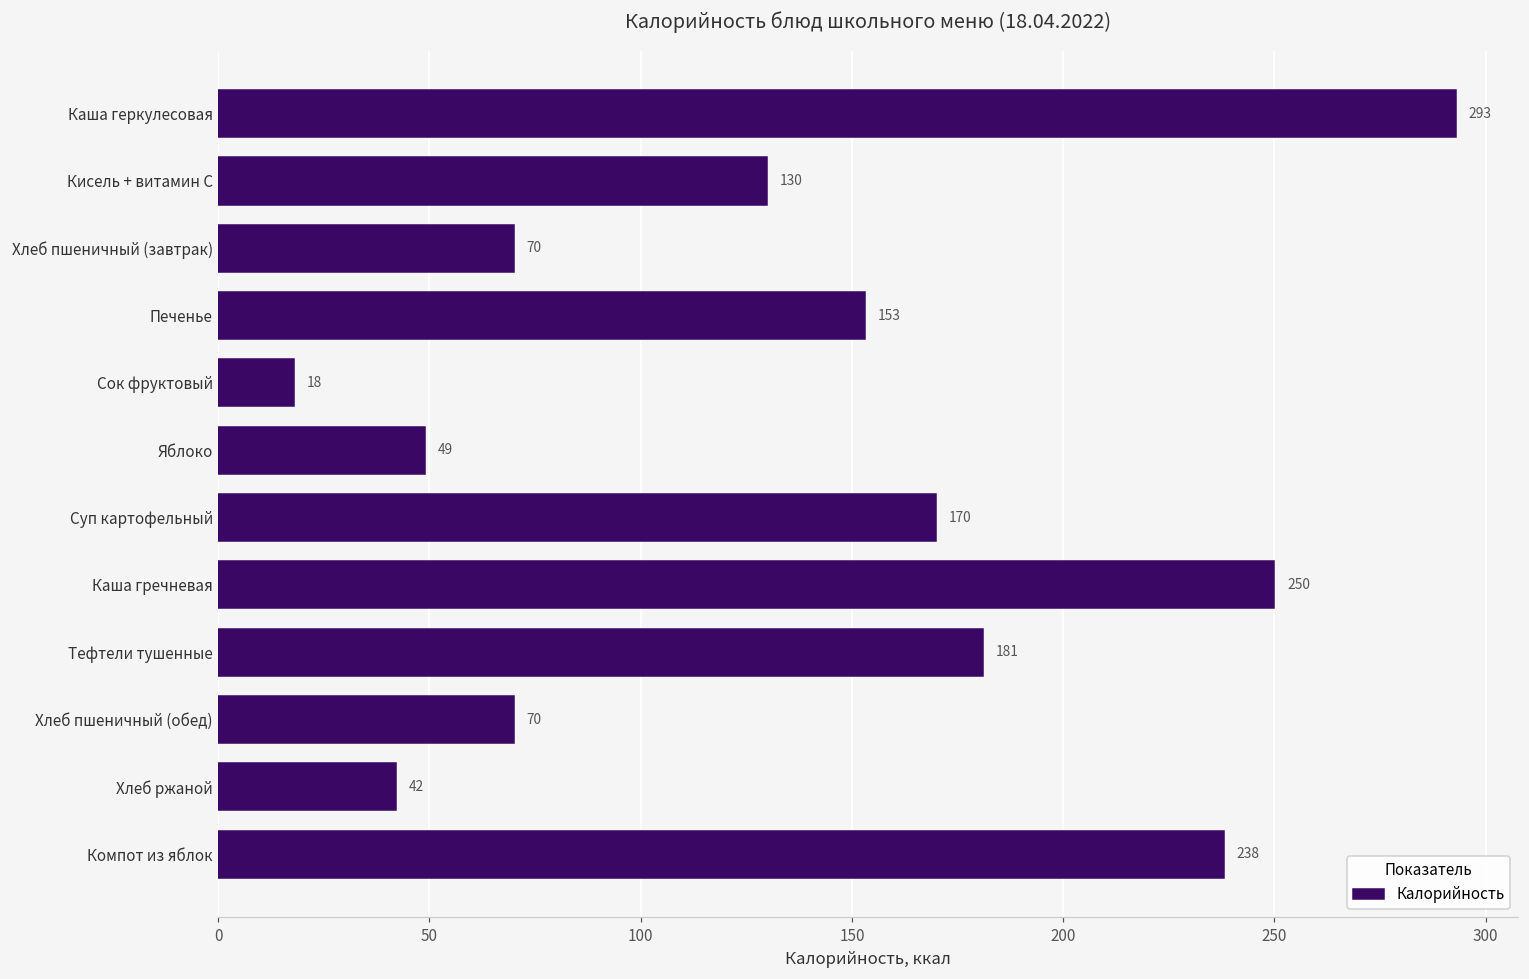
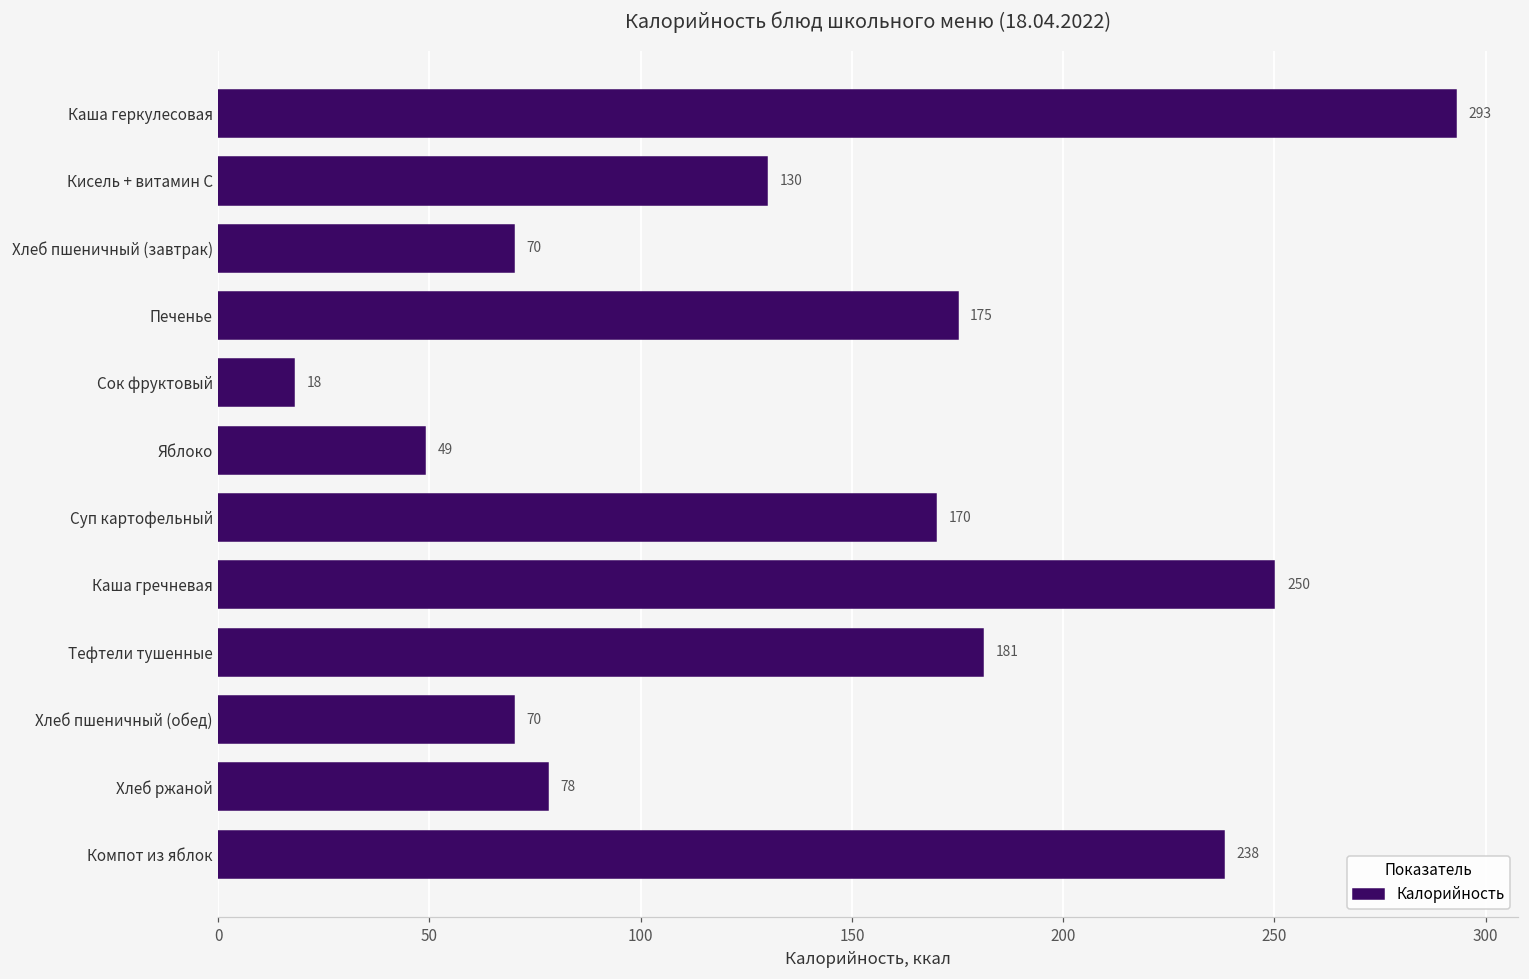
  {
    "Каша геркулесовая": 293,
    "Кисель + витамин С": 130,
    "Хлеб пшеничный (завтрак)": 70,
-   "Печенье": 153,
+   "Печенье": 175,
    "Сок фруктовый": 18,
    "Яблоко": 49,
    "Суп картофельный": 170,
    "Каша гречневая": 250,
    "Тефтели тушенные": 181,
    "Хлеб пшеничный (обед)": 70,
-   "Хлеб ржаной": 42,
+   "Хлеб ржаной": 78,
    "Компот из яблок": 238
  }
